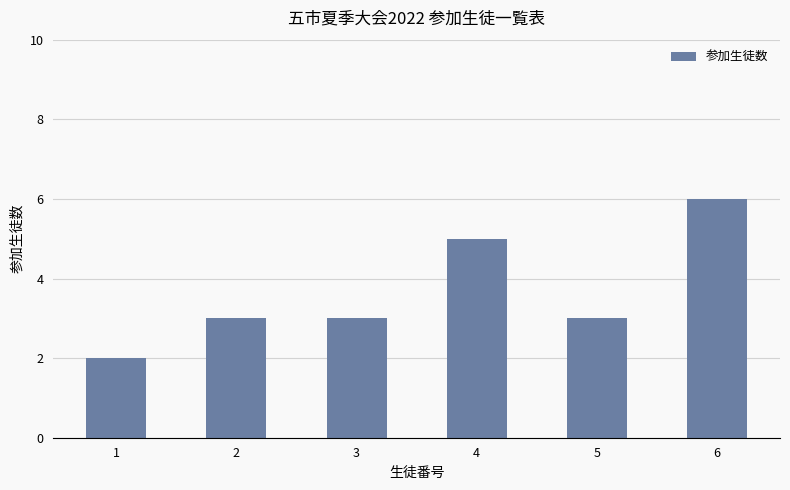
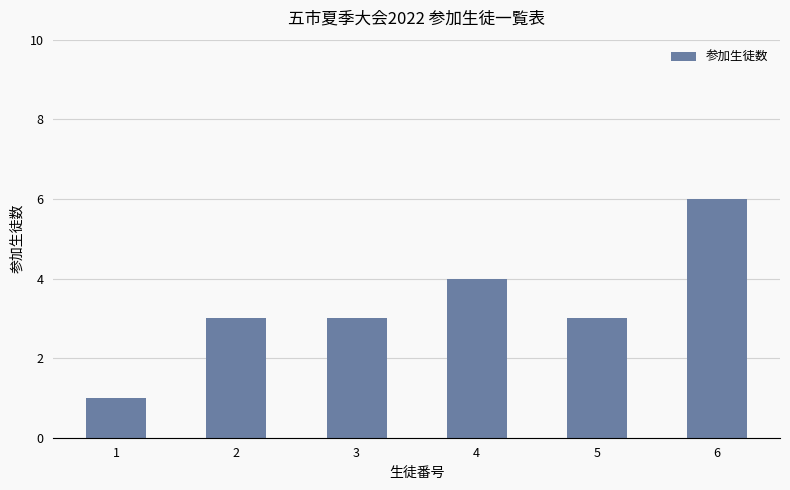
  {
-   "1": 2,
+   "1": 1,
    "2": 3,
    "3": 3,
-   "4": 5,
+   "4": 4,
    "5": 3,
    "6": 6
  }
